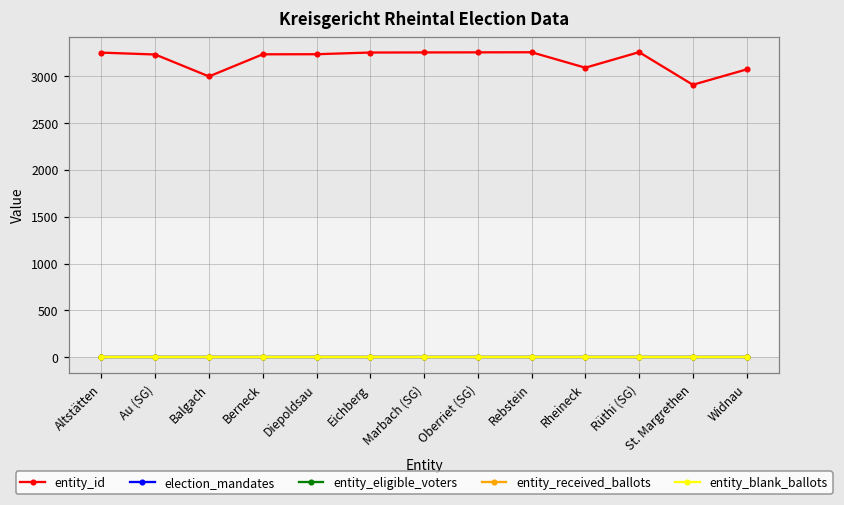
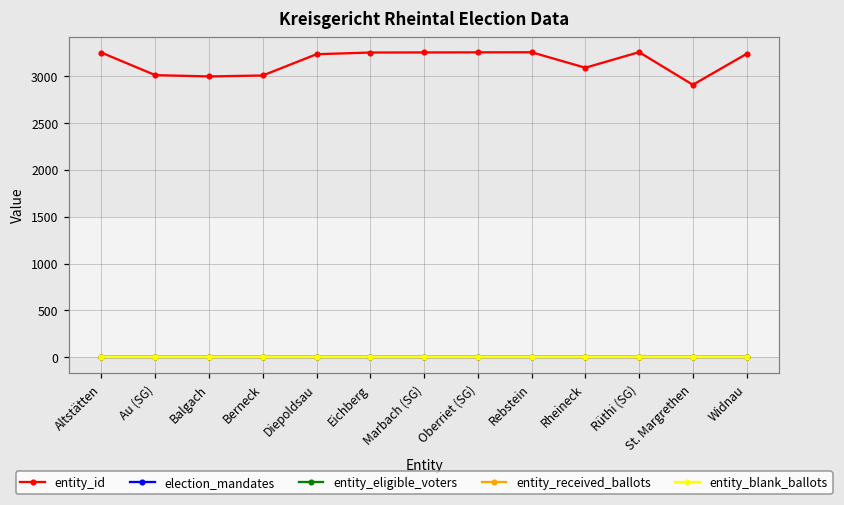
  {
    "entity_id": {
      "Altstätten": 3300,
-     "Au (SG)": 3200,
+     "Au (SG)": 3000,
      "Balgach": 3000,
-     "Berneck": 3200,
+     "Berneck": 3000,
      "Diepoldsau": 3200,
      "Eichberg": 3300,
      "Marbach (SG)": 3300,
      "Oberriet (SG)": 3300,
      "Rebstein": 3300,
      "Rheineck": 3100,
      "Rüthi (SG)": 3300,
      "St. Margrethen": 2900,
-     "Widnau": 3100
+     "Widnau": 3200
    },
    "entity_blank_ballots": {
      "Altstätten": 0,
      "Au (SG)": 0,
      "Balgach": 0,
      "Berneck": 0,
      "Diepoldsau": 0,
      "Eichberg": 0,
      "Marbach (SG)": 0,
      "Oberriet (SG)": 0,
      "Rebstein": 0,
      "Rheineck": 0,
      "Rüthi (SG)": 0,
      "St. Margrethen": 0,
      "Widnau": 0
    }
  }
